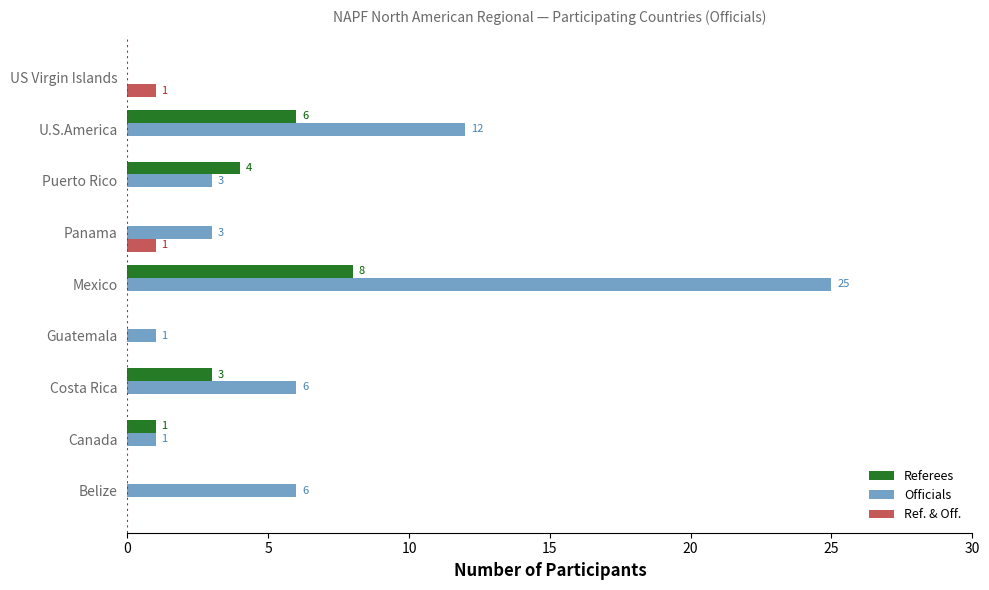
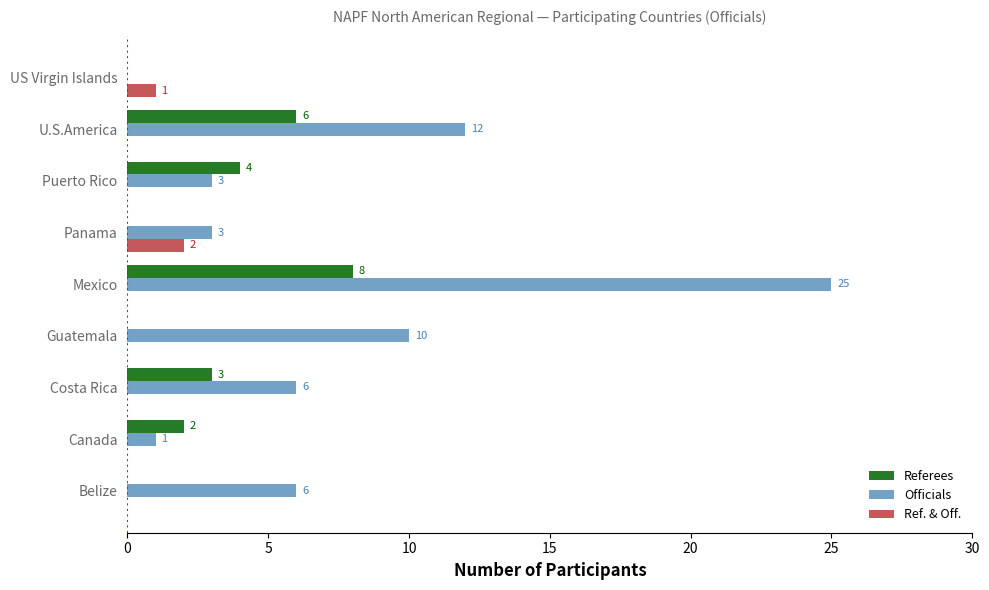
  {
    "Referees": {
      "U.S.America": 6,
      "Puerto Rico": 4,
      "Mexico": 8,
      "Costa Rica": 3,
-     "Canada": 1
+     "Canada": 2
    },
    "Officials": {
      "U.S.America": 12,
      "Puerto Rico": 3,
      "Panama": 3,
      "Mexico": 25,
-     "Guatemala": 1,
+     "Guatemala": 10,
      "Costa Rica": 6,
      "Canada": 1,
      "Belize": 6
    },
    "Ref. & Off.": {
      "US Virgin Islands": 1,
-     "Panama": 1
+     "Panama": 2
    }
  }
